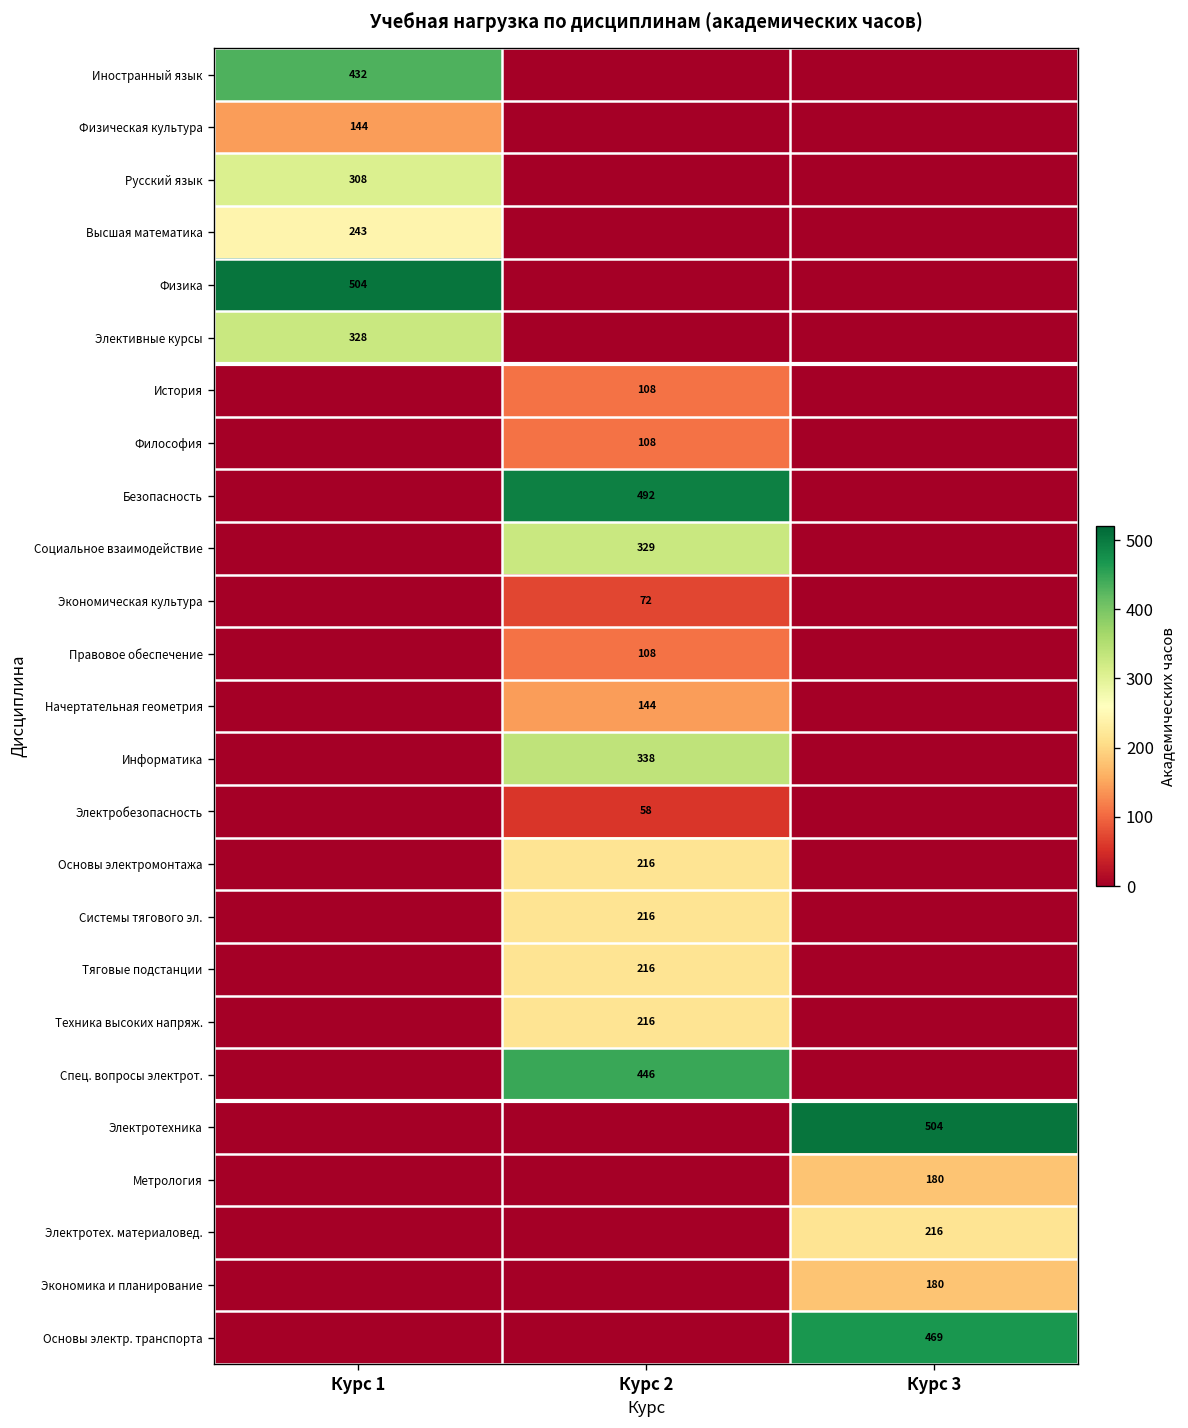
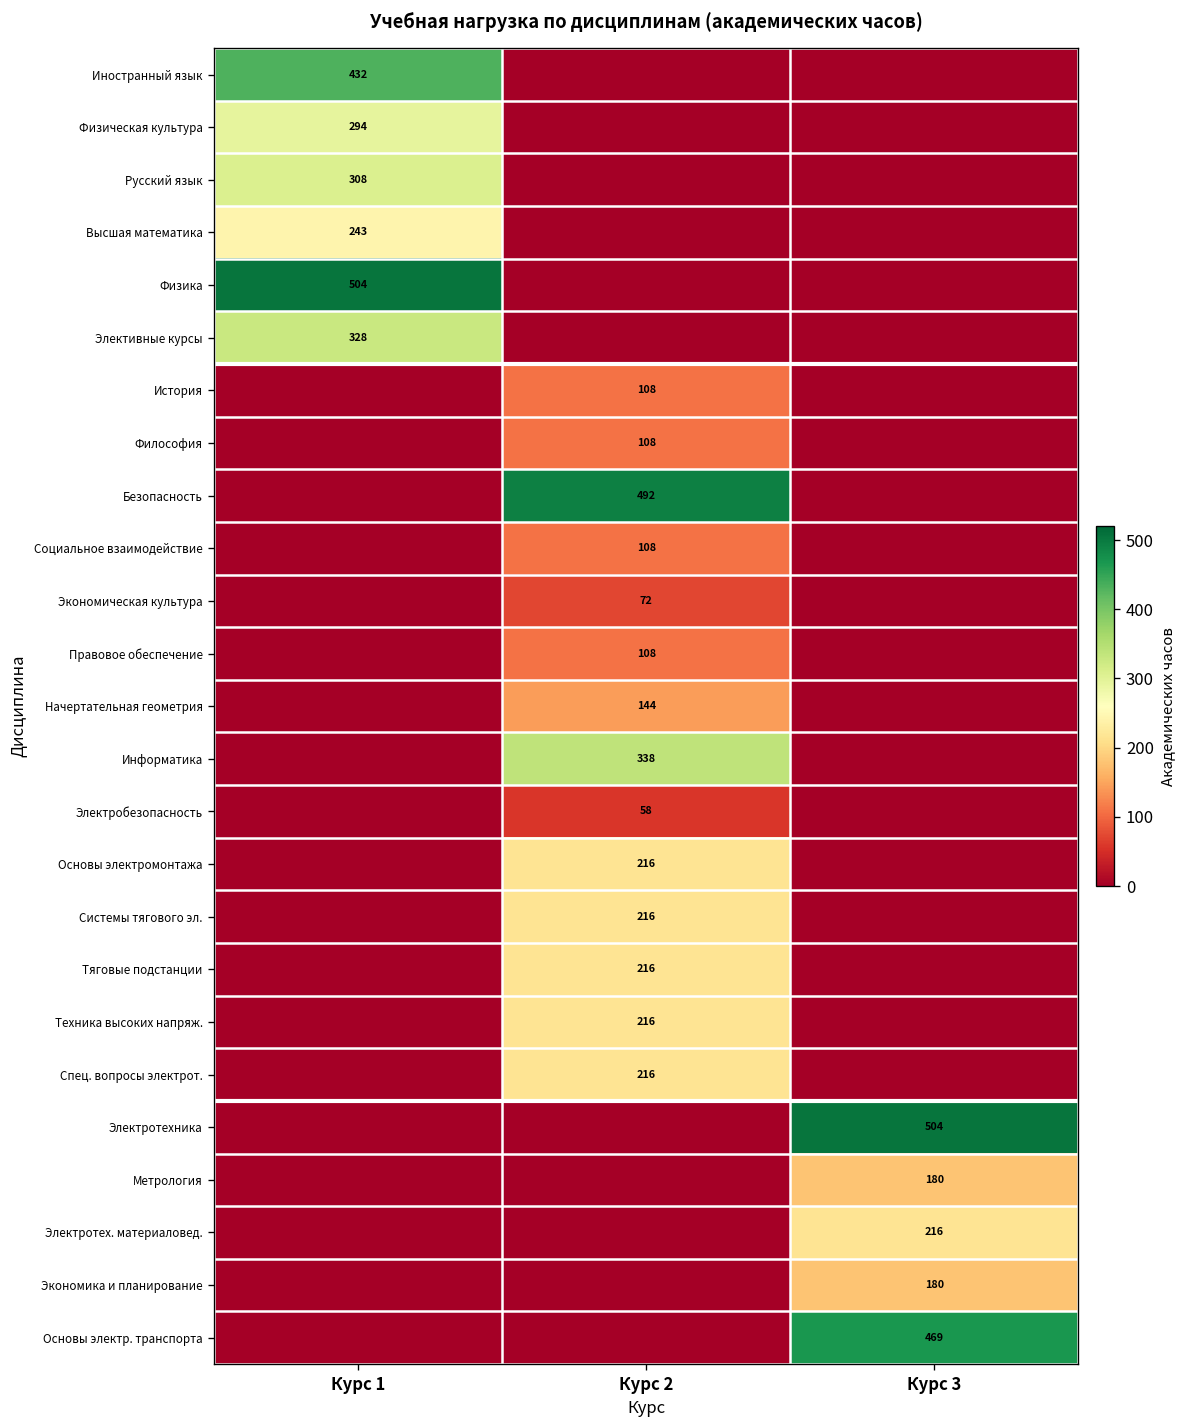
  {
    "Иностранный язык": {
      "Курс 1": 432
    },
    "Физическая культура": {
-     "Курс 1": 144
+     "Курс 1": 294
    },
    "Русский язык": {
      "Курс 1": 308
    },
    "Высшая математика": {
      "Курс 1": 243
    },
    "Физика": {
      "Курс 1": 504
    },
    "Элективные курсы": {
      "Курс 1": 328
    },
    "История": {
      "Курс 2": 108
    },
    "Философия": {
      "Курс 2": 108
    },
    "Безопасность": {
      "Курс 2": 492
    },
    "Социальное взаимодействие": {
-     "Курс 2": 329
+     "Курс 2": 108
    },
    "Экономическая культура": {
      "Курс 2": 72
    },
    "Правовое обеспечение": {
      "Курс 2": 108
    },
    "Начертательная геометрия": {
      "Курс 2": 144
    },
    "Информатика": {
      "Курс 2": 338
    },
    "Электробезопасность": {
      "Курс 2": 58
    },
    "Основы электромонтажа": {
      "Курс 2": 216
    },
    "Системы тягового эл.": {
      "Курс 2": 216
    },
    "Тяговые подстанции": {
      "Курс 2": 216
    },
    "Техника высоких напряж.": {
      "Курс 2": 216
    },
    "Спец. вопросы электрот.": {
-     "Курс 2": 446
+     "Курс 2": 216
    },
    "Электротехника": {
      "Курс 3": 504
    },
    "Метрология": {
      "Курс 3": 180
    },
    "Электротех. материаловед.": {
      "Курс 3": 216
    },
    "Экономика и планирование": {
      "Курс 3": 180
    },
    "Основы электр. транспорта": {
      "Курс 3": 469
    }
  }
